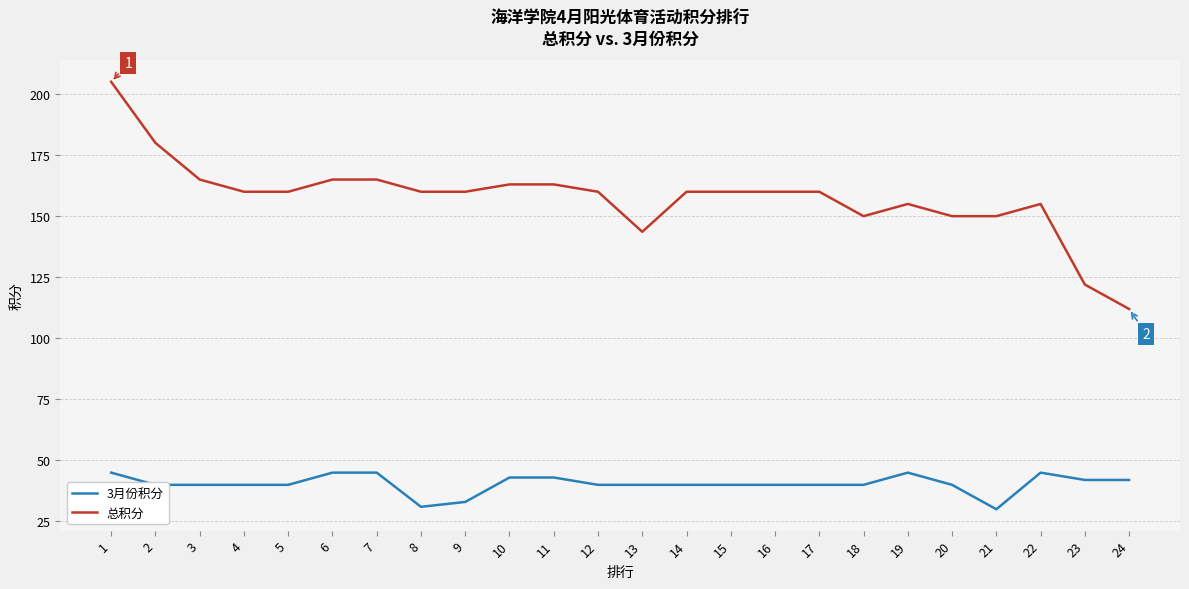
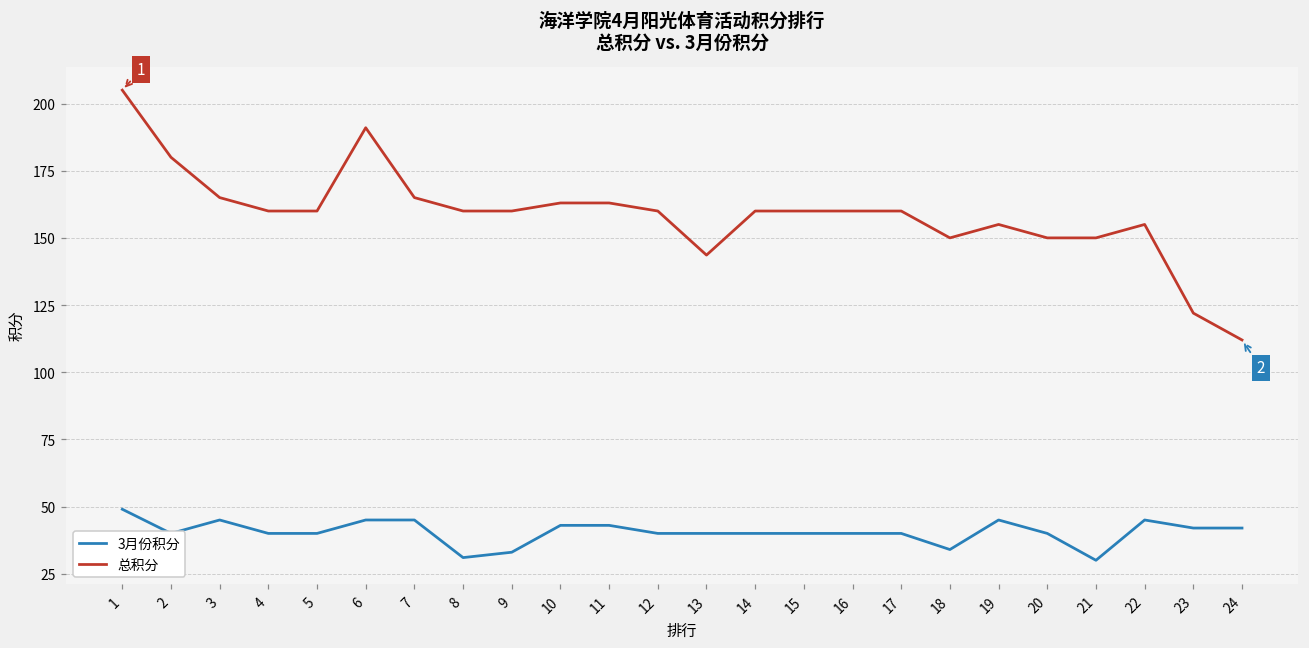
  {
    "3月份积分": {
-     "1": 45,
-     "3": 40,
+     "1": 49,
+     "3": 45,
      "4": 40,
      "5": 40,
      "6": 45,
      "7": 45,
      "8": 31,
      "9": 33,
      "10": 43,
      "11": 43,
      "12": 40,
      "13": 40,
      "14": 40,
      "15": 40,
      "16": 40,
      "17": 40,
-     "18": 40,
+     "18": 34,
      "19": 45,
      "20": 40,
      "21": 30,
      "22": 45,
      "23": 42,
      "24": 42
    },
    "总积分": {
      "2": 180,
      "3": 165,
      "4": 160,
      "5": 160,
-     "6": 165,
+     "6": 191,
      "7": 165,
      "8": 160,
      "9": 160,
      "10": 163,
      "11": 163,
      "12": 160,
      "13": 144,
      "14": 160,
      "15": 160,
      "16": 160,
      "17": 160,
      "18": 150,
      "19": 155,
      "20": 150,
      "21": 150,
      "22": 155,
      "23": 122
    }
  }
